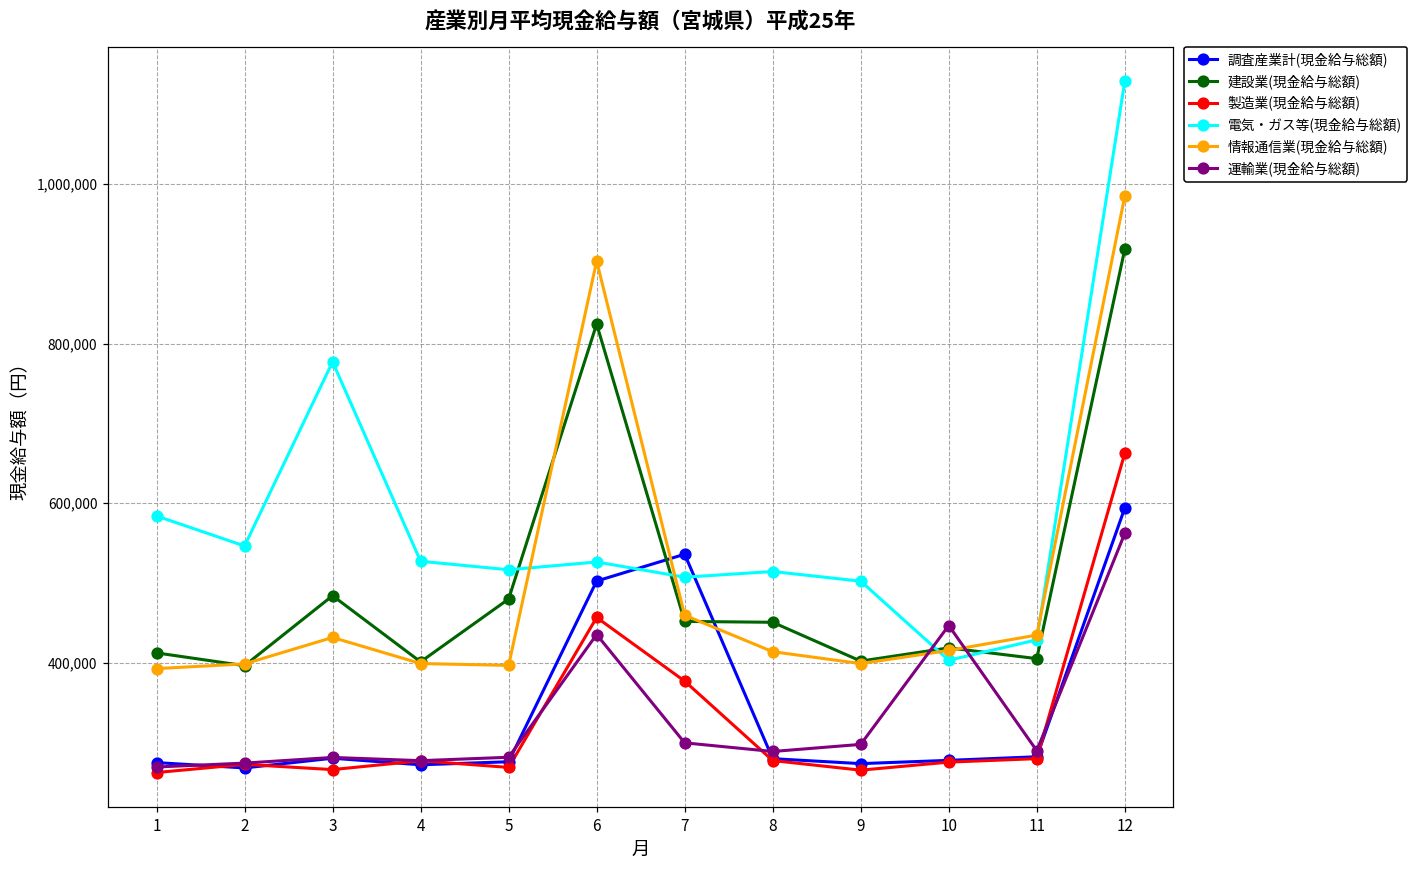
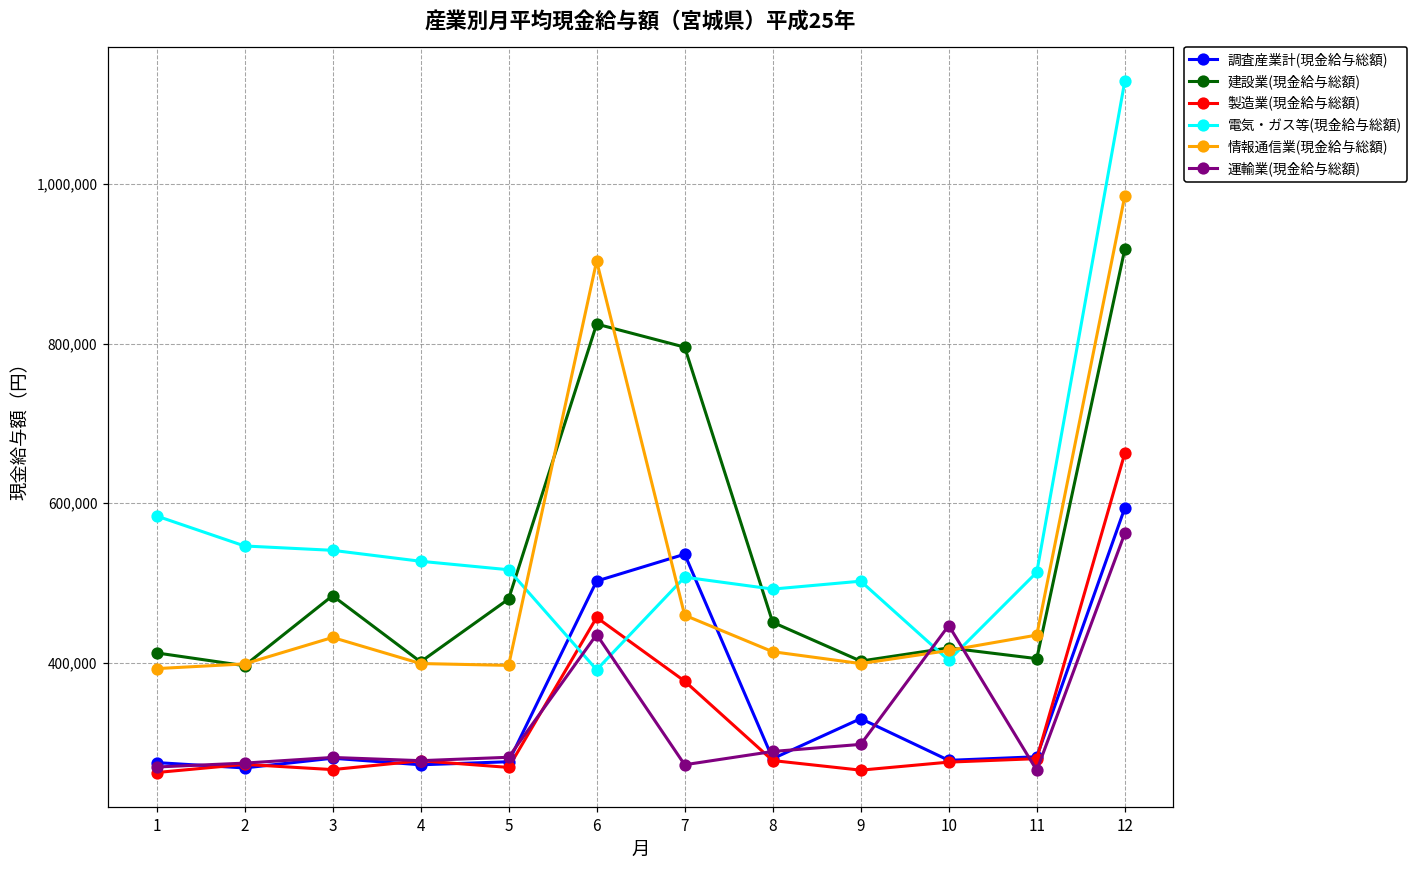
  {
    "調査産業計(現金給与総額)": {
      "1": "270,000",
      "2": "270,000",
      "4": "270,000",
      "5": "280,000",
      "6": "500,000",
      "7": "540,000",
-     "9": "270,000",
+     "9": "330,000",
      "12": "590,000"
    },
    "建設業(現金給与総額)": {
      "1": "410,000",
      "3": "480,000",
      "5": "480,000",
      "6": "820,000",
-     "7": "450,000",
+     "7": "800,000",
      "8": "450,000",
      "11": "400,000",
      "12": "920,000"
    },
    "製造業(現金給与総額)": {
      "1": "260,000",
      "3": "270,000",
      "5": "270,000",
      "6": "460,000",
      "7": "380,000",
      "9": "260,000",
      "12": "660,000"
    },
    "電気・ガス等(現金給与総額)": {
      "1": "580,000",
      "2": "550,000",
-     "3": "780,000",
+     "3": "540,000",
      "4": "530,000",
      "5": "520,000",
-     "6": "530,000",
+     "6": "390,000",
      "7": "510,000",
-     "8": "510,000",
+     "8": "490,000",
      "9": "500,000",
      "10": "400,000",
-     "11": "430,000",
+     "11": "510,000",
      "12": "1,130,000"
    },
    "情報通信業(現金給与総額)": {
      "1": "390,000",
      "3": "430,000",
      "5": "400,000",
      "6": "900,000",
      "7": "460,000",
      "8": "410,000",
      "11": "430,000",
      "12": "990,000"
    },
    "運輸業(現金給与総額)": {
      "1": "270,000",
      "5": "280,000",
      "6": "440,000",
-     "7": "300,000",
+     "7": "270,000",
      "8": "290,000",
      "9": "300,000",
      "10": "450,000",
-     "11": "290,000",
+     "11": "260,000",
      "12": "560,000"
    }
  }
